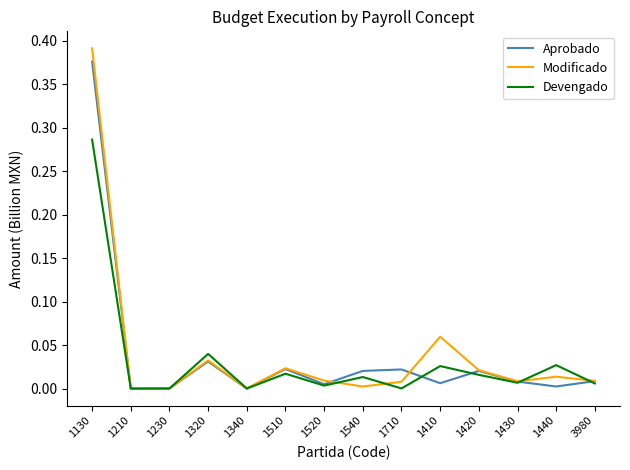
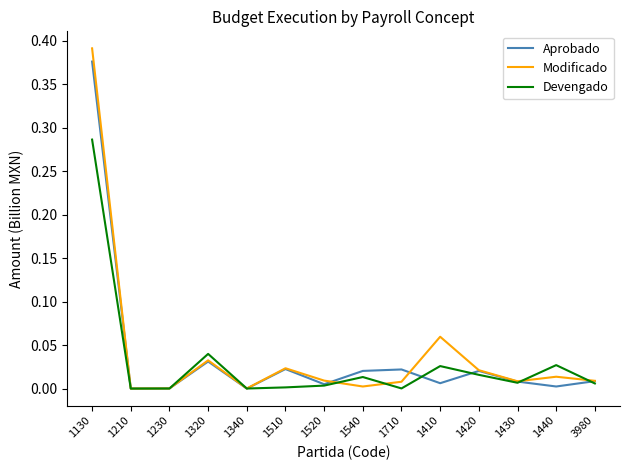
  {
    "Aprobado": {
      "1130": 0.38,
      "1540": 0.02,
      "1710": 0.02,
      "1410": 0.01,
      "1440": 0.00
    },
    "Modificado": {
      "1130": 0.39,
      "1520": 0.01,
      "1540": 0.00,
      "1710": 0.01,
      "1410": 0.06,
      "1440": 0.01
    },
    "Devengado": {
      "1130": 0.29,
      "1320": 0.04,
-     "1510": 0.02,
+     "1510": 0.00,
      "1540": 0.01,
      "1710": 0.00,
      "1410": 0.03,
      "1420": 0.02,
      "1440": 0.03
    }
  }
